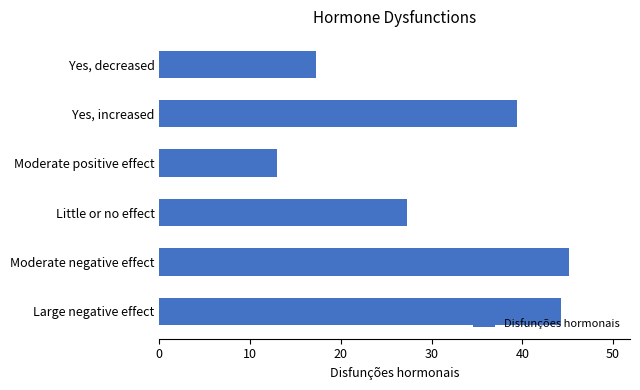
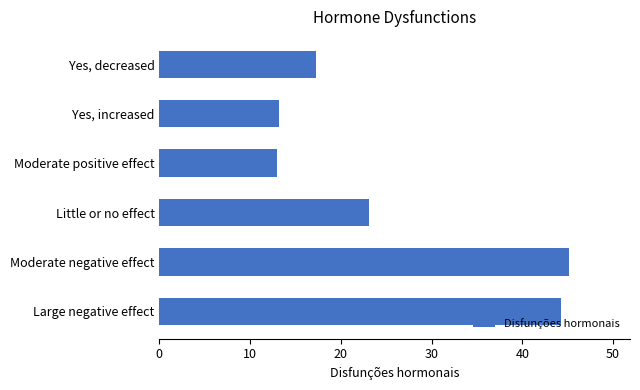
  {
    "Yes, decreased": 17,
-   "Yes, increased": 39,
+   "Yes, increased": 13,
    "Moderate positive effect": 13,
-   "Little or no effect": 27,
+   "Little or no effect": 23,
    "Moderate negative effect": 45,
    "Large negative effect": 44
  }
